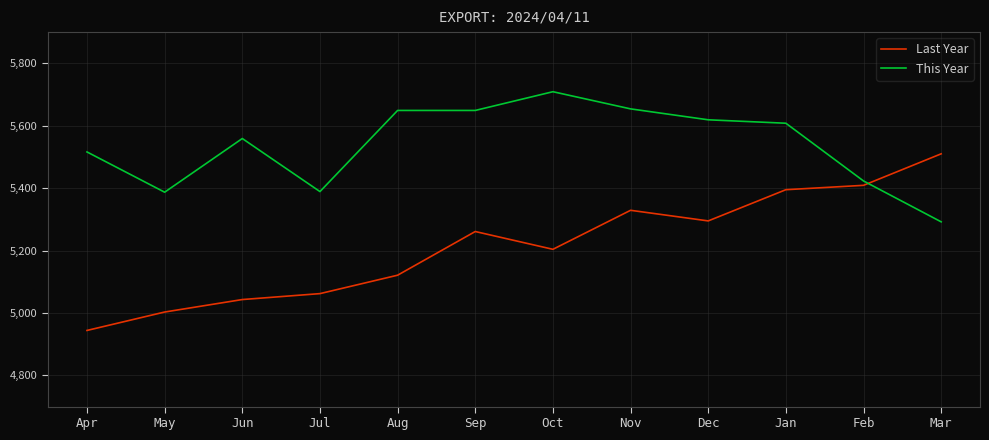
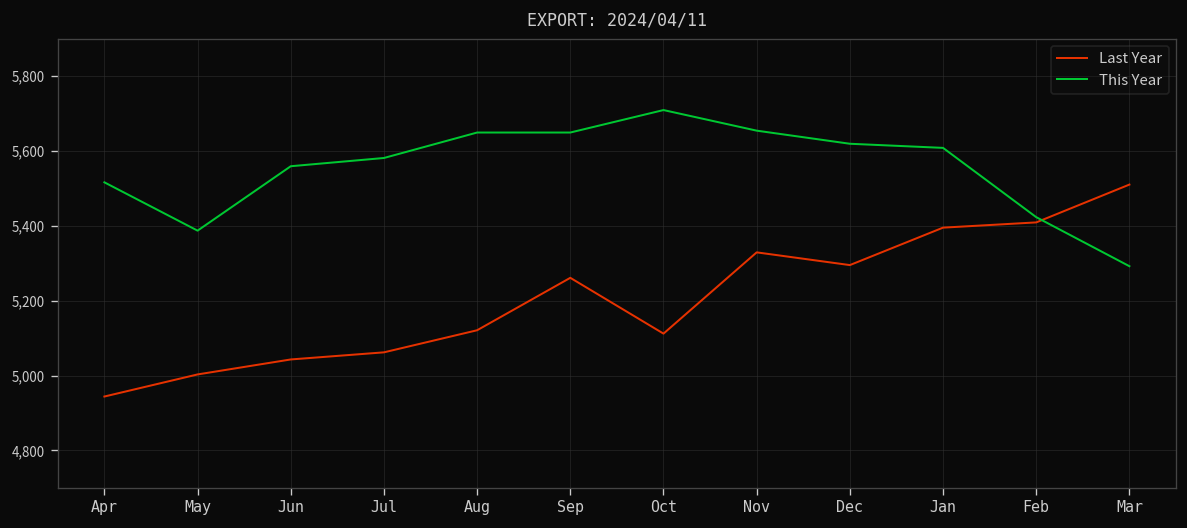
  {
    "Last Year": {
      "Apr": "4,940",
      "May": "5,000",
      "Jun": "5,040",
      "Jul": "5,060",
      "Aug": "5,120",
      "Sep": "5,260",
-     "Oct": "5,200",
+     "Oct": "5,110",
      "Nov": "5,330",
      "Dec": "5,300",
      "Jan": "5,400",
      "Feb": "5,410",
      "Mar": "5,510"
    },
    "This Year": {
      "Apr": "5,520",
      "May": "5,390",
      "Jun": "5,560",
-     "Jul": "5,390",
+     "Jul": "5,580",
      "Aug": "5,650",
      "Sep": "5,650",
      "Oct": "5,710",
      "Nov": "5,650",
      "Dec": "5,620",
      "Jan": "5,610",
      "Feb": "5,420",
      "Mar": "5,290"
    }
  }
